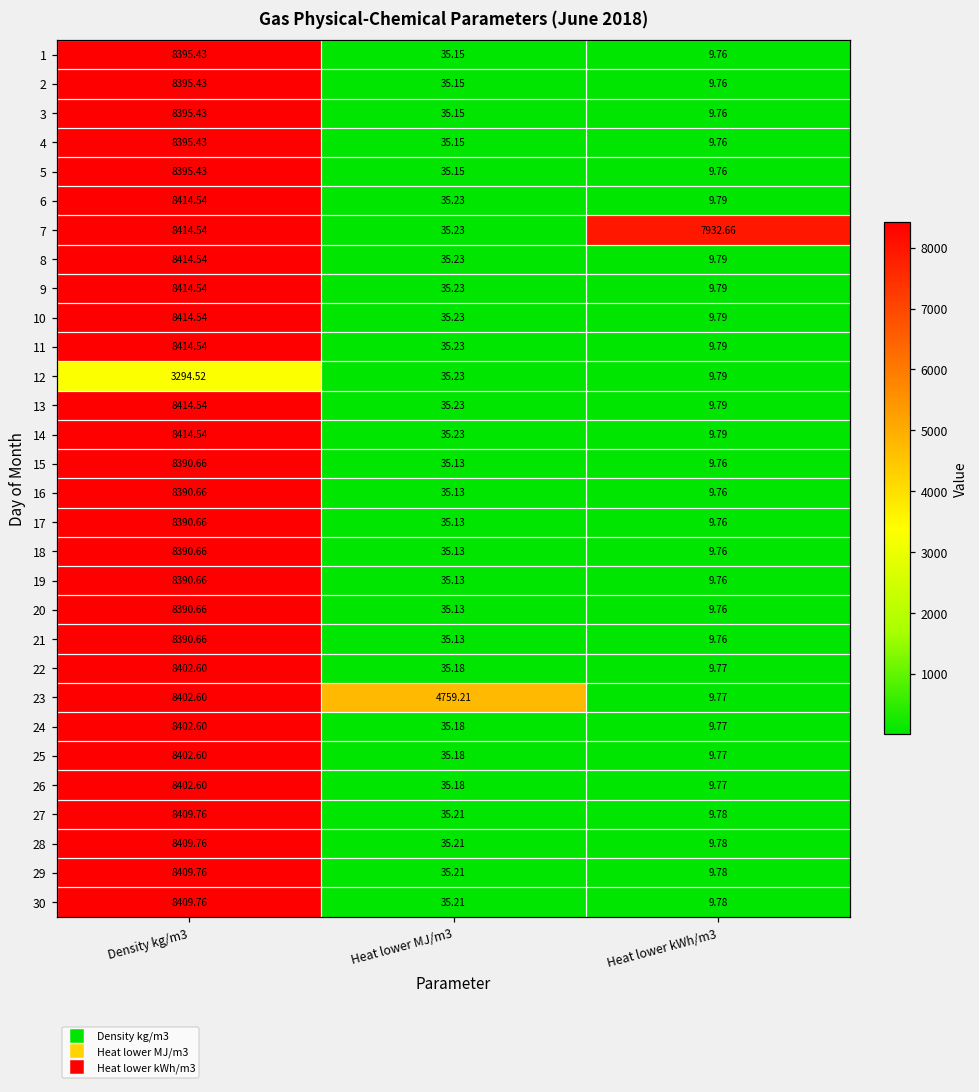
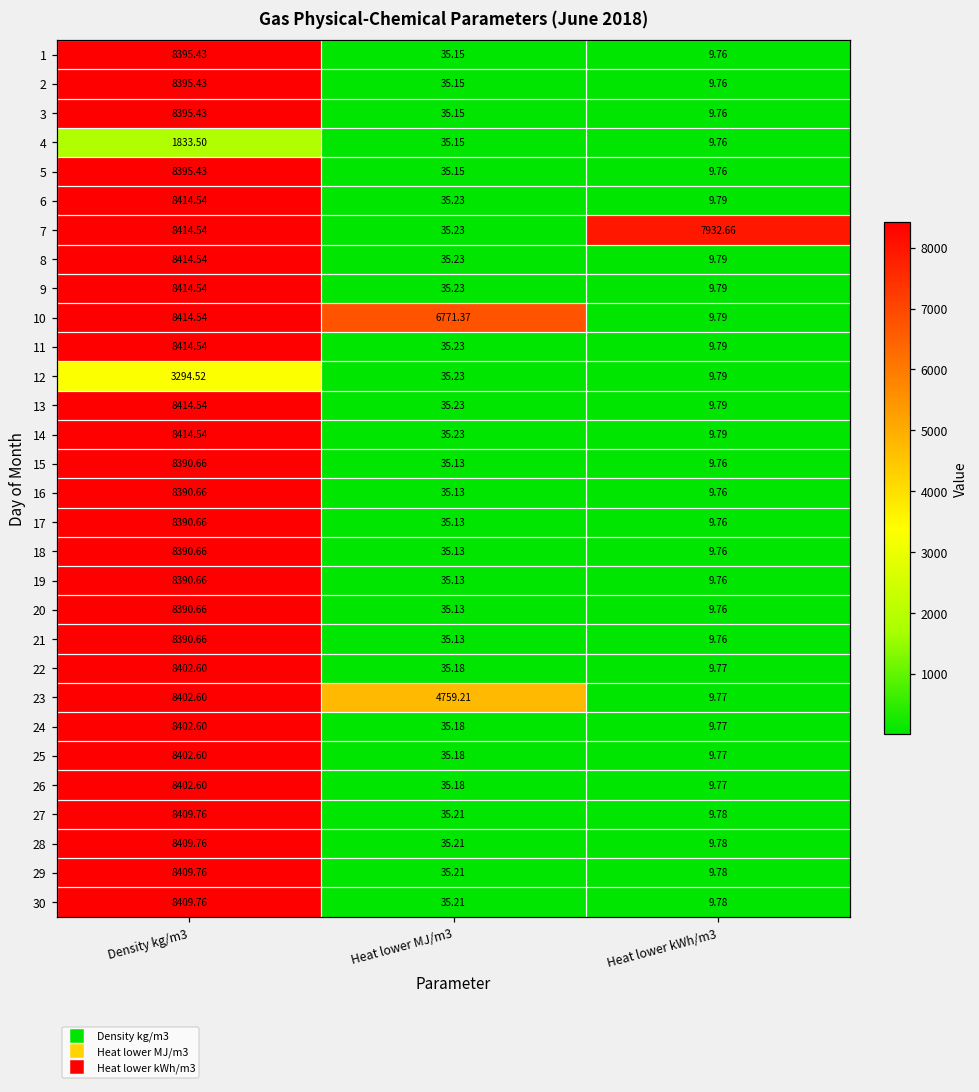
  {
    "1": {
      "Density kg/m3": 8395.43,
      "Heat lower MJ/m3": 35.15,
      "Heat lower kWh/m3": 9.76
    },
    "2": {
      "Density kg/m3": 8395.43,
      "Heat lower MJ/m3": 35.15,
      "Heat lower kWh/m3": 9.76
    },
    "3": {
      "Density kg/m3": 8395.43,
      "Heat lower MJ/m3": 35.15,
      "Heat lower kWh/m3": 9.76
    },
    "4": {
-     "Density kg/m3": 8395.43,
+     "Density kg/m3": 1833.50,
      "Heat lower MJ/m3": 35.15,
      "Heat lower kWh/m3": 9.76
    },
    "5": {
      "Density kg/m3": 8395.43,
      "Heat lower MJ/m3": 35.15,
      "Heat lower kWh/m3": 9.76
    },
    "6": {
      "Density kg/m3": 8414.54,
      "Heat lower MJ/m3": 35.23,
      "Heat lower kWh/m3": 9.79
    },
    "7": {
      "Density kg/m3": 8414.54,
      "Heat lower MJ/m3": 35.23,
      "Heat lower kWh/m3": 7932.66
    },
    "8": {
      "Density kg/m3": 8414.54,
      "Heat lower MJ/m3": 35.23,
      "Heat lower kWh/m3": 9.79
    },
    "9": {
      "Density kg/m3": 8414.54,
      "Heat lower MJ/m3": 35.23,
      "Heat lower kWh/m3": 9.79
    },
    "10": {
      "Density kg/m3": 8414.54,
-     "Heat lower MJ/m3": 35.23,
+     "Heat lower MJ/m3": 6771.37,
      "Heat lower kWh/m3": 9.79
    },
    "11": {
      "Density kg/m3": 8414.54,
      "Heat lower MJ/m3": 35.23,
      "Heat lower kWh/m3": 9.79
    },
    "12": {
      "Density kg/m3": 3294.52,
      "Heat lower MJ/m3": 35.23,
      "Heat lower kWh/m3": 9.79
    },
    "13": {
      "Density kg/m3": 8414.54,
      "Heat lower MJ/m3": 35.23,
      "Heat lower kWh/m3": 9.79
    },
    "14": {
      "Density kg/m3": 8414.54,
      "Heat lower MJ/m3": 35.23,
      "Heat lower kWh/m3": 9.79
    },
    "15": {
      "Density kg/m3": 8390.66,
      "Heat lower MJ/m3": 35.13,
      "Heat lower kWh/m3": 9.76
    },
    "16": {
      "Density kg/m3": 8390.66,
      "Heat lower MJ/m3": 35.13,
      "Heat lower kWh/m3": 9.76
    },
    "17": {
      "Density kg/m3": 8390.66,
      "Heat lower MJ/m3": 35.13,
      "Heat lower kWh/m3": 9.76
    },
    "18": {
      "Density kg/m3": 8390.66,
      "Heat lower MJ/m3": 35.13,
      "Heat lower kWh/m3": 9.76
    },
    "19": {
      "Density kg/m3": 8390.66,
      "Heat lower MJ/m3": 35.13,
      "Heat lower kWh/m3": 9.76
    },
    "20": {
      "Density kg/m3": 8390.66,
      "Heat lower MJ/m3": 35.13,
      "Heat lower kWh/m3": 9.76
    },
    "21": {
      "Density kg/m3": 8390.66,
      "Heat lower MJ/m3": 35.13,
      "Heat lower kWh/m3": 9.76
    },
    "22": {
      "Density kg/m3": 8402.60,
      "Heat lower MJ/m3": 35.18,
      "Heat lower kWh/m3": 9.77
    },
    "23": {
      "Density kg/m3": 8402.60,
      "Heat lower MJ/m3": 4759.21,
      "Heat lower kWh/m3": 9.77
    },
    "24": {
      "Density kg/m3": 8402.60,
      "Heat lower MJ/m3": 35.18,
      "Heat lower kWh/m3": 9.77
    },
    "25": {
      "Density kg/m3": 8402.60,
      "Heat lower MJ/m3": 35.18,
      "Heat lower kWh/m3": 9.77
    },
    "26": {
      "Density kg/m3": 8402.60,
      "Heat lower MJ/m3": 35.18,
      "Heat lower kWh/m3": 9.77
    },
    "27": {
      "Density kg/m3": 8409.76,
      "Heat lower MJ/m3": 35.21,
      "Heat lower kWh/m3": 9.78
    },
    "28": {
      "Density kg/m3": 8409.76,
      "Heat lower MJ/m3": 35.21,
      "Heat lower kWh/m3": 9.78
    },
    "29": {
      "Density kg/m3": 8409.76,
      "Heat lower MJ/m3": 35.21,
      "Heat lower kWh/m3": 9.78
    },
    "30": {
      "Density kg/m3": 8409.76,
      "Heat lower MJ/m3": 35.21,
      "Heat lower kWh/m3": 9.78
    }
  }
